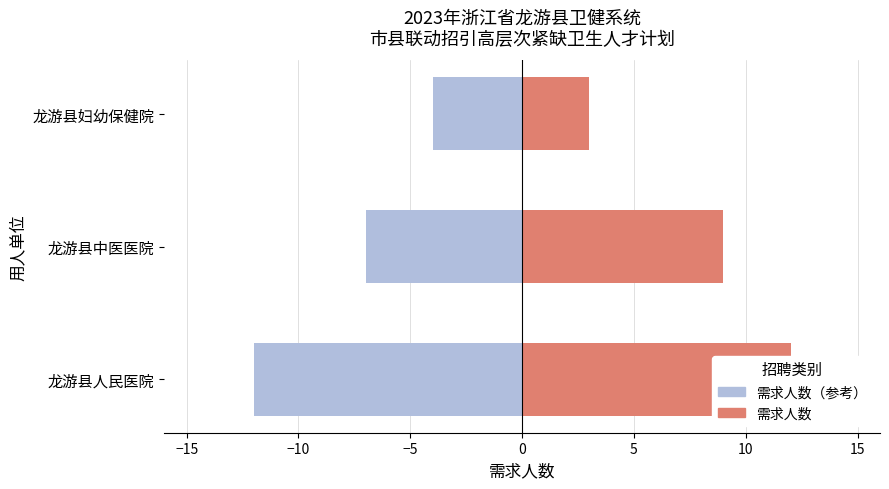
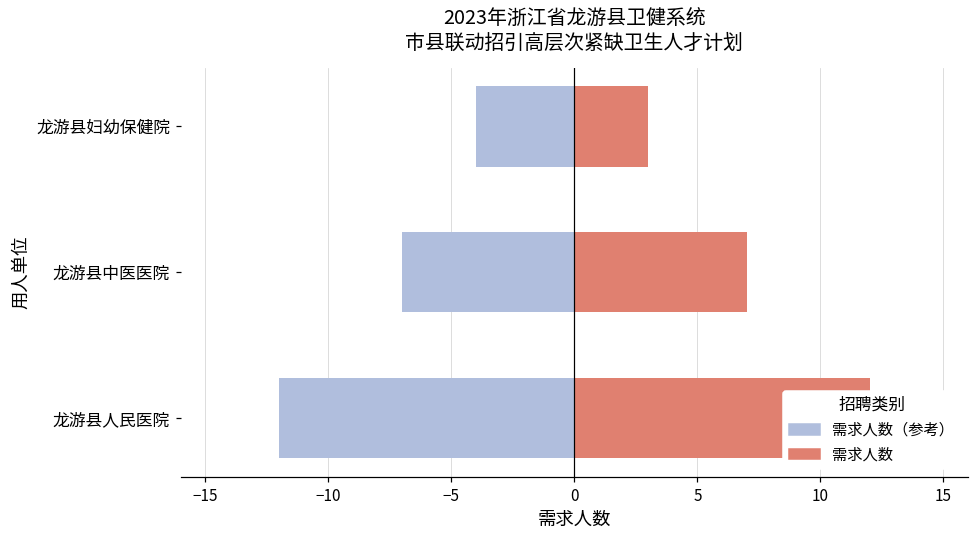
  {
    "需求人数": {
      "龙游县妇幼保健院": 3,
-     "龙游县中医医院": 9
+     "龙游县中医医院": 7
    }
  }
